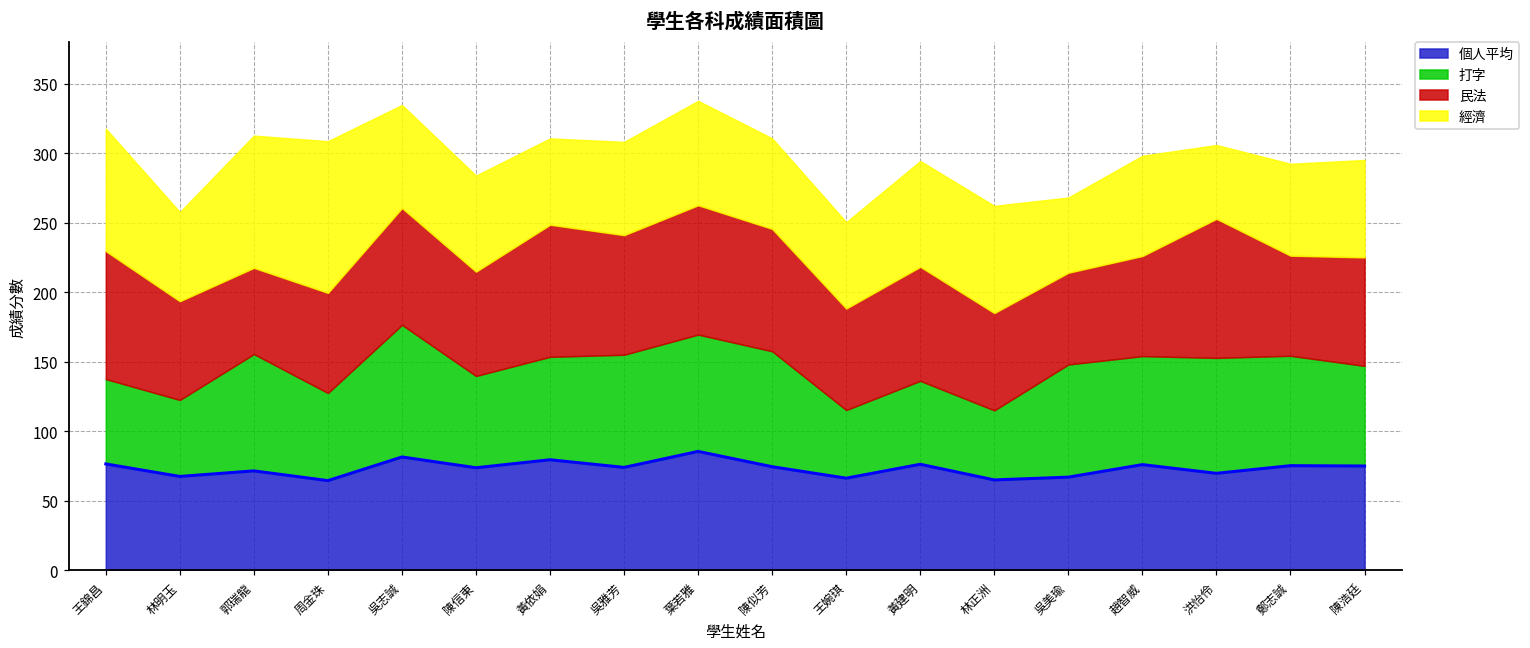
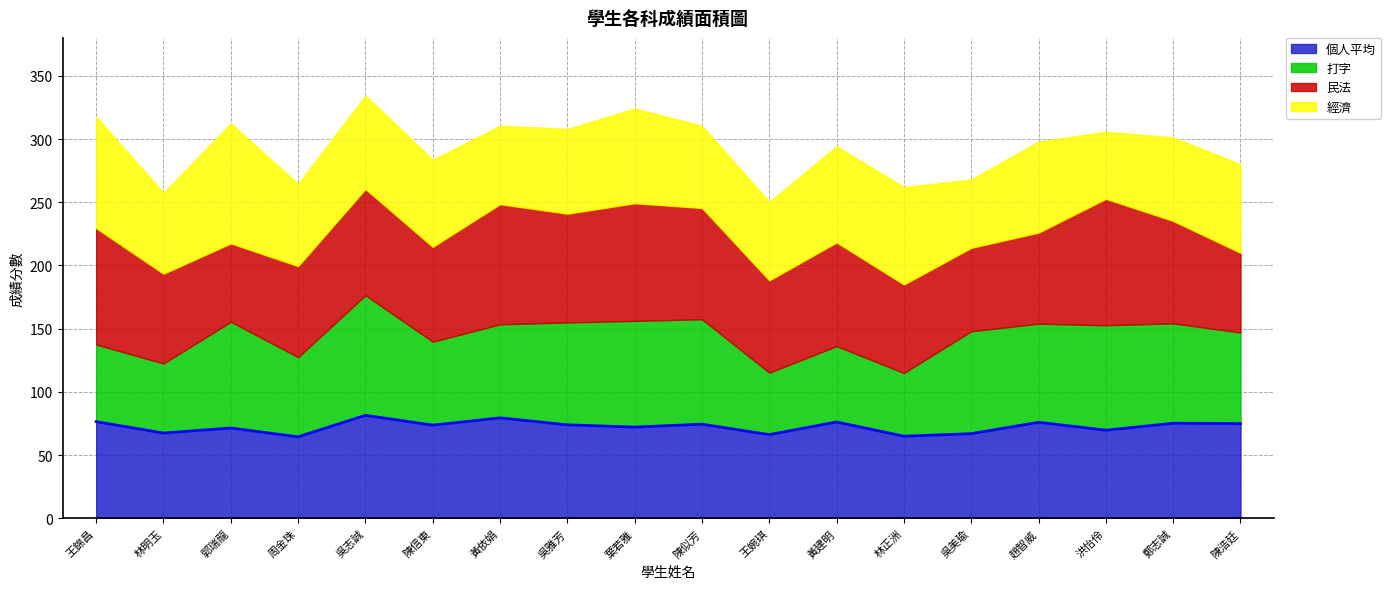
  {
    "個人平均": {
      "王錦昌": 77,
      "林明玉": 68,
      "郭瑞龍": 72,
      "周金珠": 65,
      "吳志誠": 82,
      "陳信東": 74,
      "黃依娟": 80,
      "吳雅芳": 74,
-     "葉若雅": 86,
+     "葉若雅": 72,
      "陳似芳": 75,
      "王婉琪": 66,
      "黃建明": 76,
      "林正洲": 65,
      "吳美瑜": 67,
      "趙智威": 76,
      "洪怡伶": 70,
      "鄭志誠": 75,
      "陳浩廷": 75
    },
    "打字": {
      "王錦昌": 61,
      "林明玉": 55,
      "郭瑞龍": 84,
      "周金珠": 63,
      "吳志誠": 95,
      "陳信東": 66,
      "黃依娟": 74,
      "吳雅芳": 81,
      "葉若雅": 84,
      "陳似芳": 83,
      "王婉琪": 49,
      "黃建明": 60,
      "林正洲": 50,
      "吳美瑜": 81,
      "趙智威": 78,
      "洪怡伶": 83,
      "鄭志誠": 79,
      "陳浩廷": 72
    },
    "民法": {
      "王錦昌": 92,
      "林明玉": 71,
      "郭瑞龍": 62,
      "周金珠": 72,
      "吳志誠": 84,
      "陳信東": 75,
      "黃依娟": 95,
      "吳雅芳": 86,
      "葉若雅": 93,
      "陳似芳": 88,
      "王婉琪": 73,
      "黃建明": 82,
      "林正洲": 70,
      "吳美瑜": 66,
      "趙智威": 72,
      "洪怡伶": 100,
-     "鄭志誠": 72,
-     "陳浩廷": 78
+     "鄭志誠": 81,
+     "陳浩廷": 63
    },
    "經濟": {
      "王錦昌": 88,
      "林明玉": 64,
      "郭瑞龍": 95,
-     "周金珠": 109,
+     "周金珠": 65,
      "吳志誠": 74,
      "陳信東": 69,
      "黃依娟": 62,
      "吳雅芳": 67,
      "葉若雅": 75,
      "陳似芳": 65,
      "王婉琪": 62,
      "黃建明": 76,
      "林正洲": 77,
      "吳美瑜": 54,
      "趙智威": 72,
      "洪怡伶": 53,
      "鄭志誠": 66,
      "陳浩廷": 70
    }
  }
